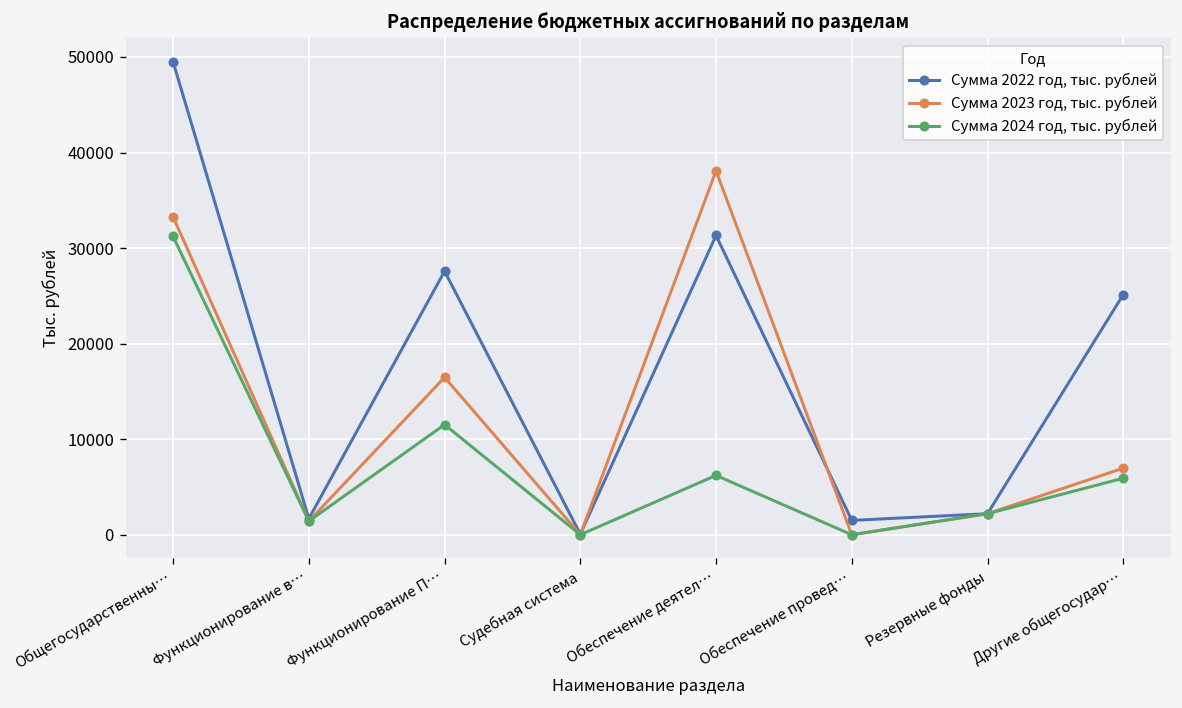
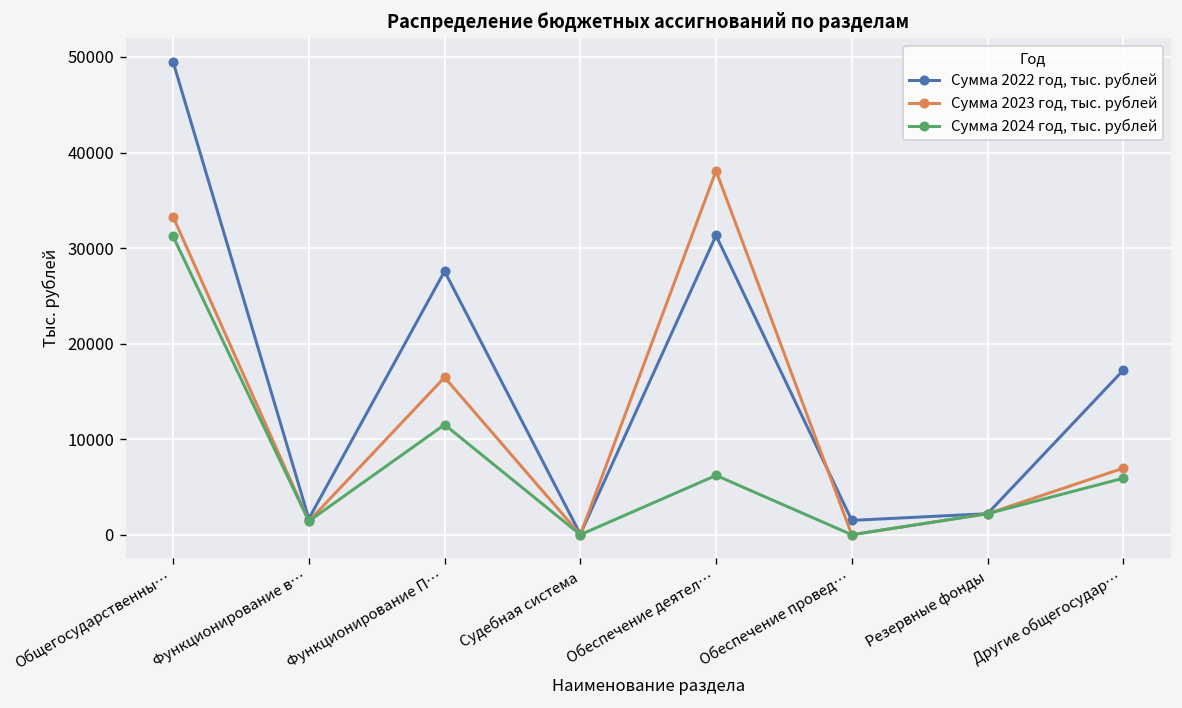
  {
    "Сумма 2022 год, тыс. рублей": {
      "Общегосударственны…": 49000,
      "Функционирование П…": 28000,
      "Обеспечение деятел…": 31000,
      "Обеспечение провед…": 2000,
-     "Другие общегосудар…": 25000
+     "Другие общегосудар…": 17000
    },
    "Сумма 2023 год, тыс. рублей": {
      "Общегосударственны…": 33000,
      "Функционирование П…": 16000,
      "Обеспечение деятел…": 38000,
      "Другие общегосудар…": 7000
    },
    "Сумма 2024 год, тыс. рублей": {
      "Общегосударственны…": 31000,
      "Функционирование П…": 12000,
      "Обеспечение деятел…": 6000,
      "Другие общегосудар…": 6000
    }
  }
